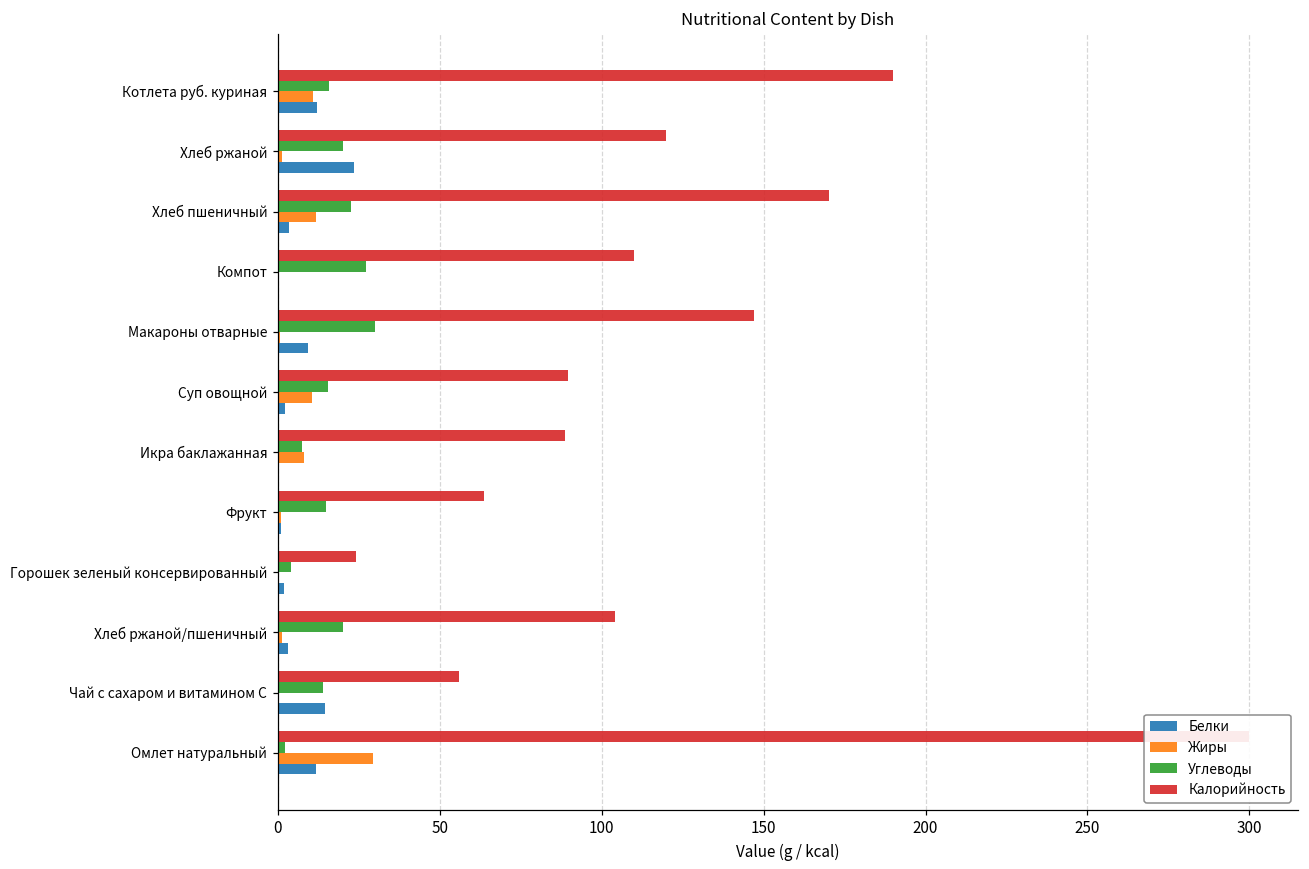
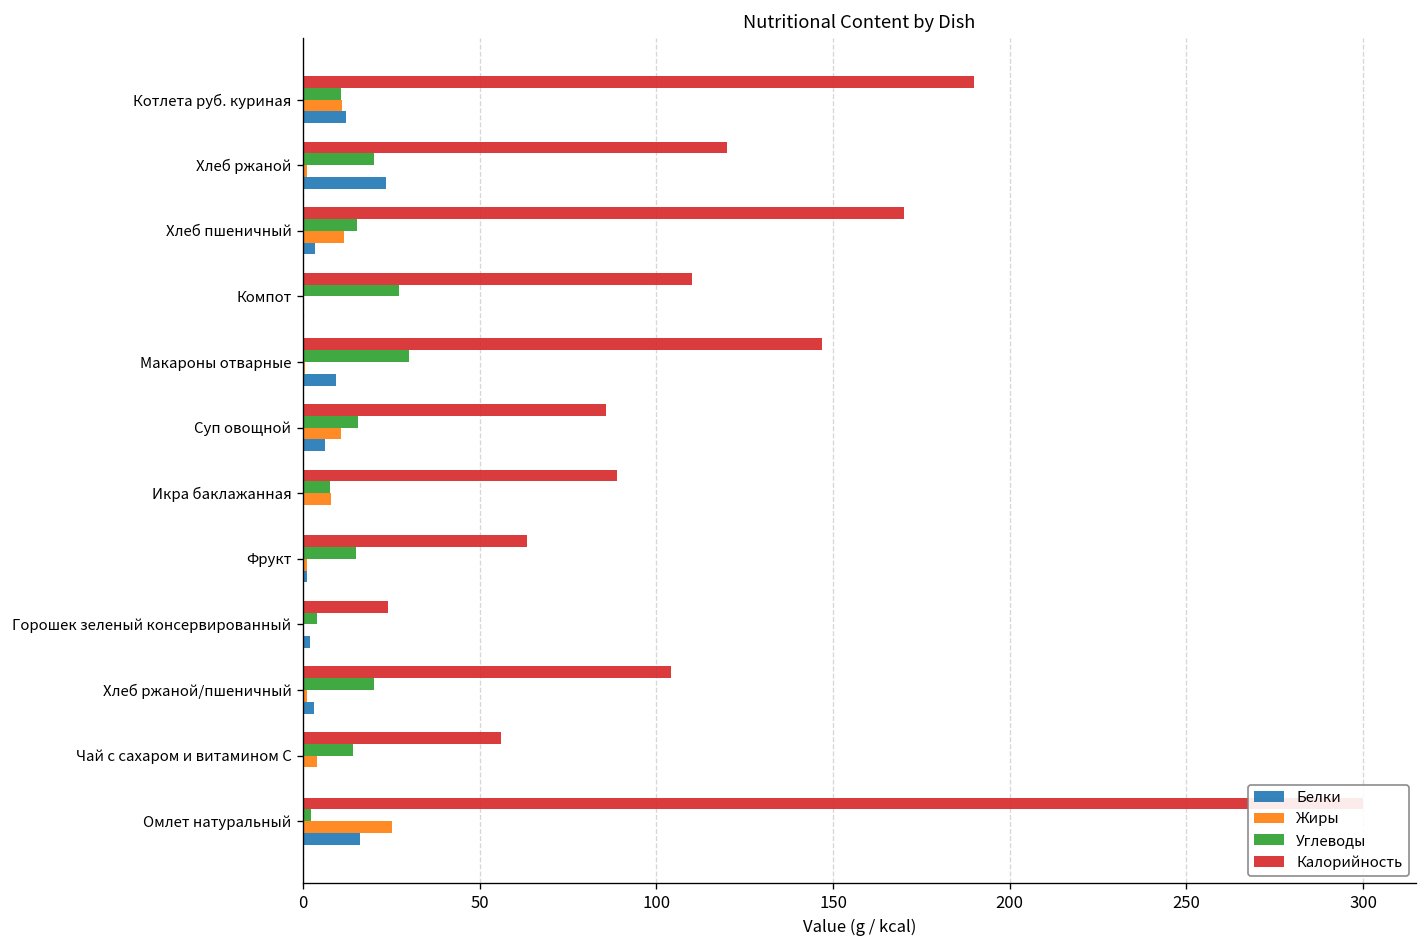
  {
    "Белки": {
      "Котлета руб. куриная": 12,
      "Хлеб ржаной": 24,
      "Хлеб пшеничный": 3,
      "Макароны отварные": 9,
-     "Суп овощной": 2,
+     "Суп овощной": 6,
      "Фрукт": 1,
      "Горошек зеленый консервированный": 2,
      "Хлеб ржаной/пшеничный": 3,
-     "Чай с сахаром и витамином С": 15,
-     "Омлет натуральный": 12
+     "Чай с сахаром и витамином С": 0,
+     "Омлет натуральный": 16
    },
    "Жиры": {
      "Котлета руб. куриная": 11,
      "Хлеб ржаной": 1,
      "Хлеб пшеничный": 12,
      "Суп овощной": 11,
      "Икра баклажанная": 8,
      "Фрукт": 1,
      "Хлеб ржаной/пшеничный": 1,
-     "Чай с сахаром и витамином С": 0,
-     "Омлет натуральный": 29
+     "Чай с сахаром и витамином С": 4,
+     "Омлет натуральный": 25
    },
    "Углеводы": {
-     "Котлета руб. куриная": 16,
+     "Котлета руб. куриная": 11,
      "Хлеб ржаной": 20,
-     "Хлеб пшеничный": 23,
+     "Хлеб пшеничный": 15,
      "Компот": 27,
      "Макароны отварные": 30,
      "Суп овощной": 16,
      "Икра баклажанная": 8,
      "Фрукт": 15,
      "Горошек зеленый консервированный": 4,
      "Хлеб ржаной/пшеничный": 20,
      "Чай с сахаром и витамином С": 14,
      "Омлет натуральный": 2
    },
    "Калорийность": {
      "Котлета руб. куриная": 190,
      "Хлеб ржаной": 120,
      "Хлеб пшеничный": 170,
      "Компот": 110,
      "Макароны отварные": 147,
-     "Суп овощной": 90,
+     "Суп овощной": 86,
      "Икра баклажанная": 89,
      "Фрукт": 64,
      "Горошек зеленый консервированный": 24,
      "Хлеб ржаной/пшеничный": 104,
      "Чай с сахаром и витамином С": 56
    }
  }
